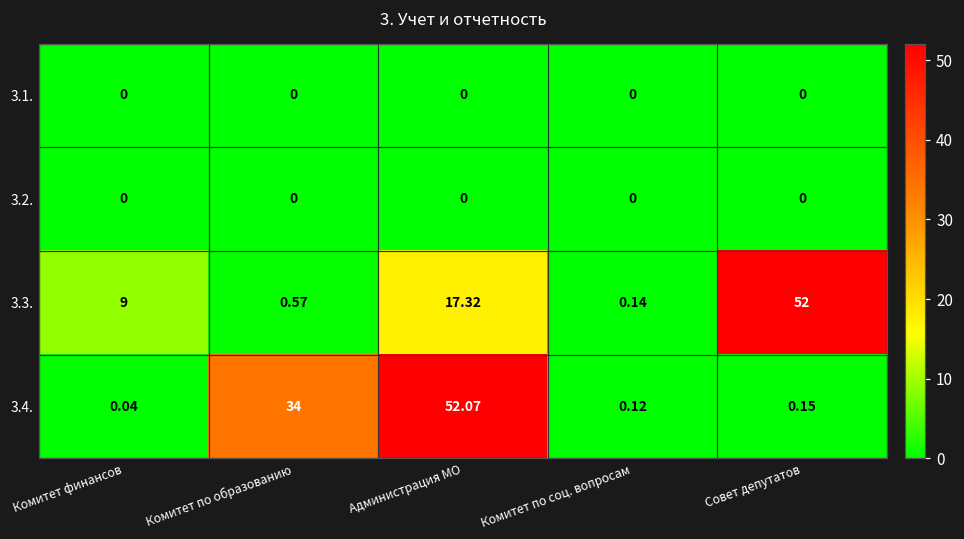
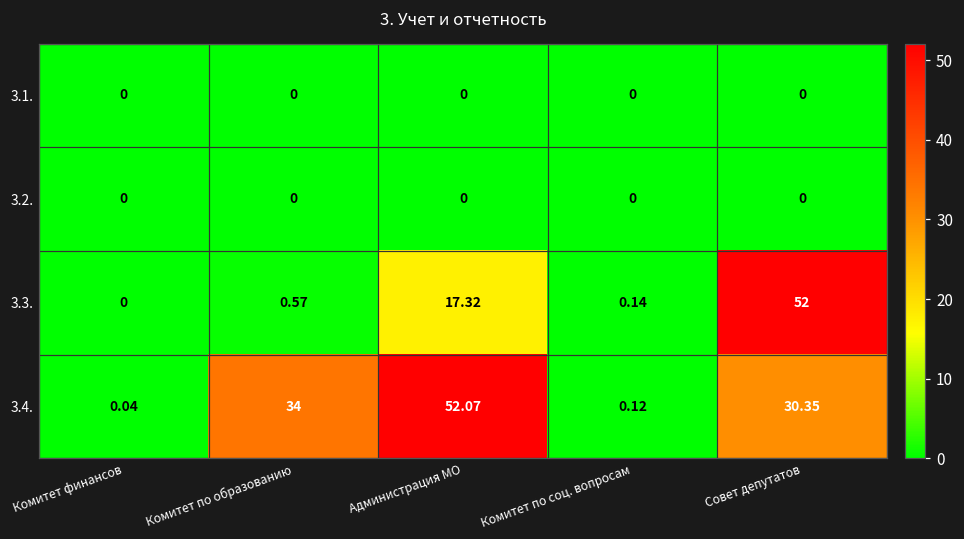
  {
    "3.1.": {
      "Комитет финансов": 0,
      "Комитет по образованию": 0,
      "Администрация МО": 0,
      "Комитет по соц. вопросам": 0,
      "Совет депутатов": 0
    },
    "3.2.": {
      "Комитет финансов": 0,
      "Комитет по образованию": 0,
      "Администрация МО": 0,
      "Комитет по соц. вопросам": 0,
      "Совет депутатов": 0
    },
    "3.3.": {
-     "Комитет финансов": 9,
+     "Комитет финансов": 0,
      "Комитет по образованию": 0.57,
      "Администрация МО": 17.32,
      "Комитет по соц. вопросам": 0.14,
      "Совет депутатов": 52
    },
    "3.4.": {
      "Комитет финансов": 0.04,
      "Комитет по образованию": 34,
      "Администрация МО": 52.07,
      "Комитет по соц. вопросам": 0.12,
-     "Совет депутатов": 0.15
+     "Совет депутатов": 30.35
    }
  }
